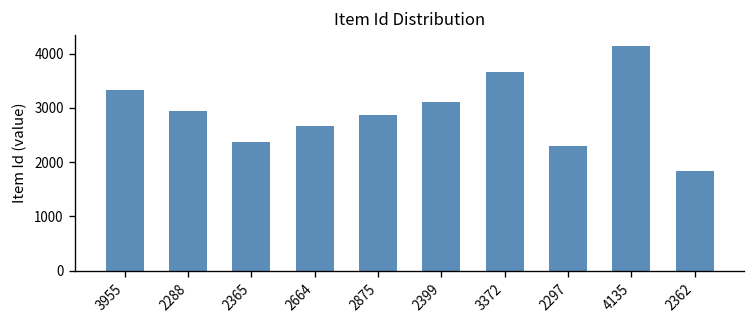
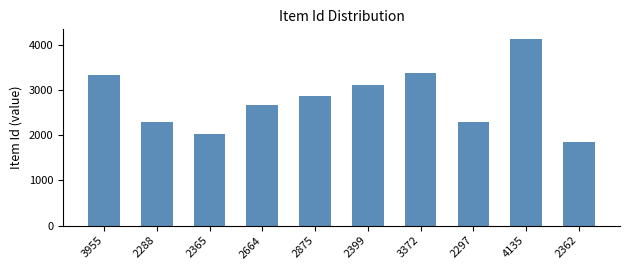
  {
    "3955": 3300,
-   "2288": 2900,
-   "2365": 2400,
+   "2288": 2300,
+   "2365": 2000,
    "2664": 2700,
    "2875": 2900,
    "2399": 3100,
-   "3372": 3700,
+   "3372": 3400,
    "2297": 2300,
    "4135": 4100,
    "2362": 1800
  }
